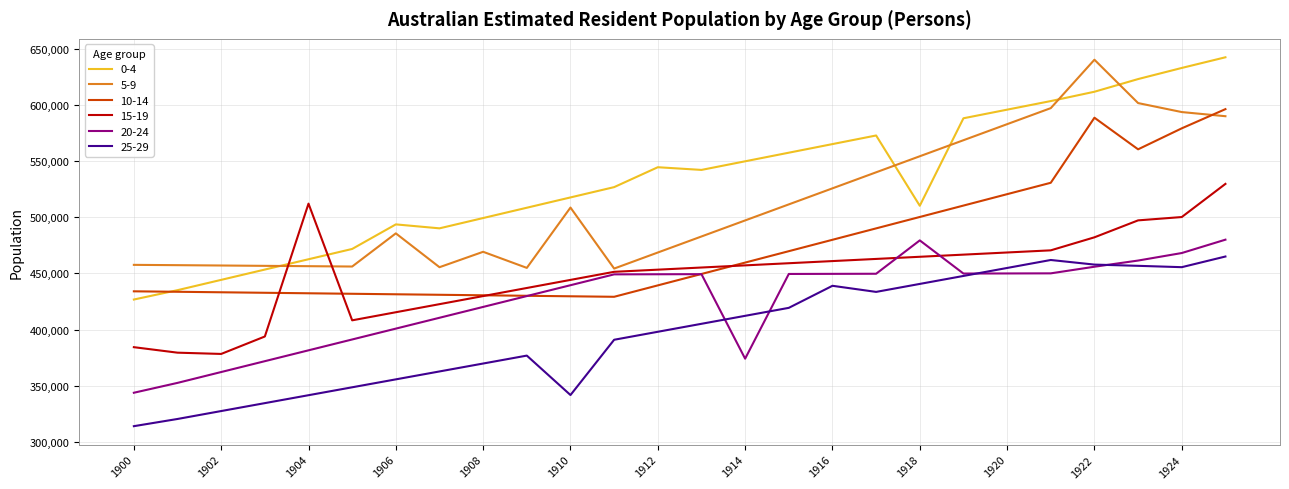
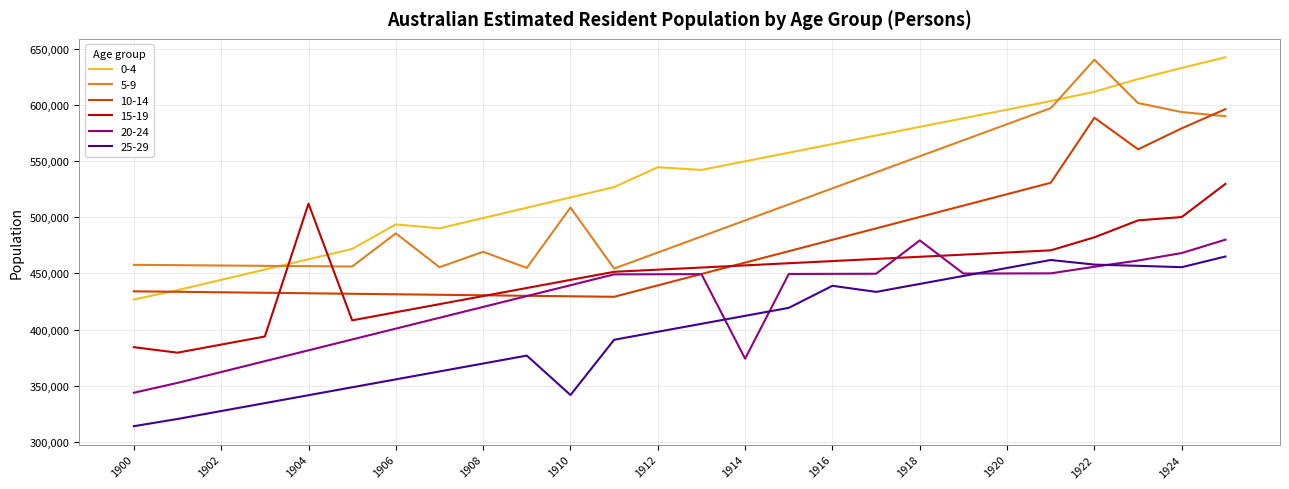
  {
    "0-4": {
      "1900": "427,000",
      "1902": "444,000",
      "1904": "463,000",
      "1906": "494,000",
      "1908": "499,000",
      "1910": "518,000",
      "1912": "545,000",
      "1914": "550,000",
      "1916": "565,000",
-     "1918": "510,000",
+     "1918": "581,000",
      "1920": "596,000",
      "1922": "612,000",
      "1924": "633,000"
    },
    "5-9": {
      "1900": "458,000",
      "1902": "457,000",
      "1904": "456,000",
      "1906": "486,000",
      "1908": "469,000",
      "1910": "509,000",
      "1912": "469,000",
      "1914": "497,000",
      "1916": "526,000",
      "1918": "554,000",
      "1920": "583,000",
      "1922": "640,000",
      "1924": "594,000"
    },
    "10-14": {
      "1900": "434,000",
      "1902": "433,000",
      "1904": "432,000",
      "1906": "431,000",
      "1910": "430,000",
      "1912": "439,000",
      "1914": "460,000",
      "1916": "480,000",
      "1918": "500,000",
      "1920": "521,000",
      "1922": "589,000",
      "1924": "579,000"
    },
    "15-19": {
      "1900": "384,000",
-     "1902": "378,000",
+     "1902": "387,000",
      "1904": "512,000",
      "1906": "415,000",
      "1910": "444,000",
      "1912": "453,000",
      "1914": "457,000",
      "1916": "461,000",
      "1918": "465,000",
      "1920": "469,000",
      "1922": "482,000",
      "1924": "500,000"
    },
    "20-24": {
      "1900": "344,000",
      "1902": "362,000",
      "1904": "382,000",
      "1906": "401,000",
      "1908": "420,000",
      "1910": "440,000",
      "1912": "449,000",
      "1914": "374,000",
      "1916": "450,000",
      "1918": "479,000",
      "1920": "450,000",
      "1924": "468,000"
    },
    "25-29": {
      "1900": "314,000",
      "1902": "327,000",
      "1904": "342,000",
      "1906": "356,000",
      "1908": "370,000",
      "1910": "342,000",
      "1912": "398,000",
      "1914": "412,000",
      "1916": "439,000",
      "1918": "441,000",
      "1920": "455,000",
      "1924": "456,000"
    }
  }
